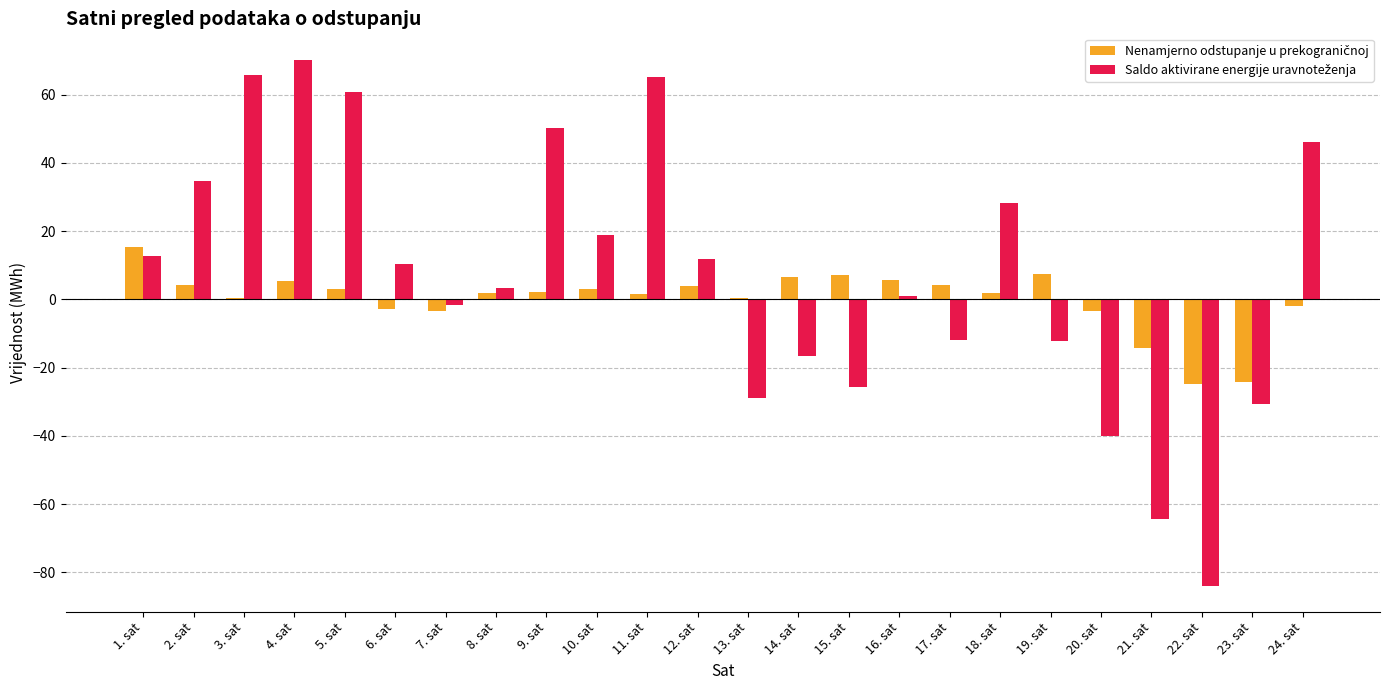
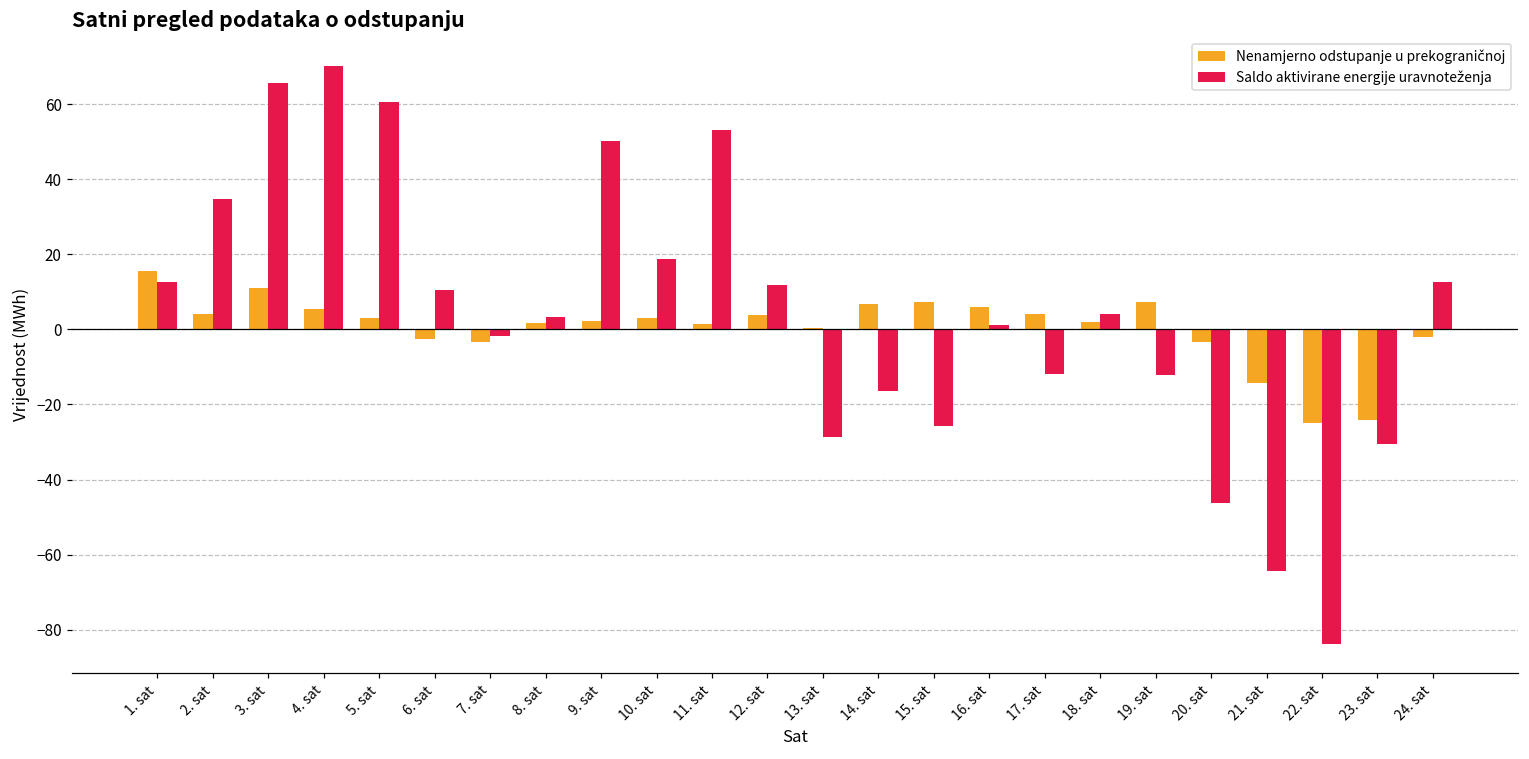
  {
    "Nenamjerno odstupanje u prekograničnoj": {
      "1. sat": 15,
      "2. sat": 4,
-     "3. sat": 0,
+     "3. sat": 11,
      "4. sat": 5,
      "5. sat": 3,
      "6. sat": -3,
      "7. sat": -3,
      "8. sat": 2,
      "9. sat": 2,
      "10. sat": 3,
      "11. sat": 2,
      "12. sat": 4,
      "14. sat": 7,
      "15. sat": 7,
      "16. sat": 6,
      "17. sat": 4,
      "18. sat": 2,
      "19. sat": 7,
      "20. sat": -3,
      "21. sat": -14,
      "22. sat": -25,
      "23. sat": -24,
      "24. sat": -2
    },
    "Saldo aktivirane energije uravnoteženja": {
      "1. sat": 13,
      "2. sat": 35,
      "3. sat": 66,
      "4. sat": 70,
      "5. sat": 61,
      "6. sat": 10,
      "7. sat": -2,
      "8. sat": 3,
      "9. sat": 50,
      "10. sat": 19,
-     "11. sat": 65,
+     "11. sat": 53,
      "12. sat": 12,
      "13. sat": -29,
      "14. sat": -16,
      "15. sat": -26,
      "16. sat": 1,
      "17. sat": -12,
-     "18. sat": 28,
+     "18. sat": 4,
      "19. sat": -12,
-     "20. sat": -40,
+     "20. sat": -46,
      "21. sat": -64,
      "22. sat": -84,
      "23. sat": -31,
-     "24. sat": 46
+     "24. sat": 13
    }
  }
